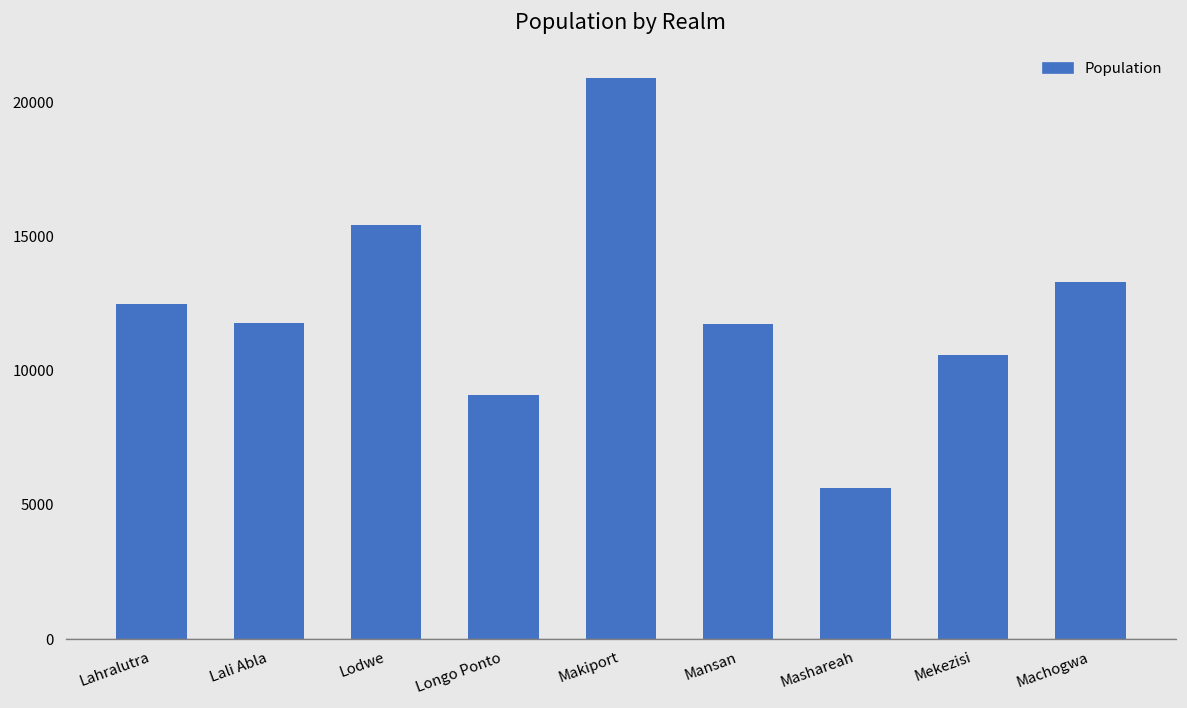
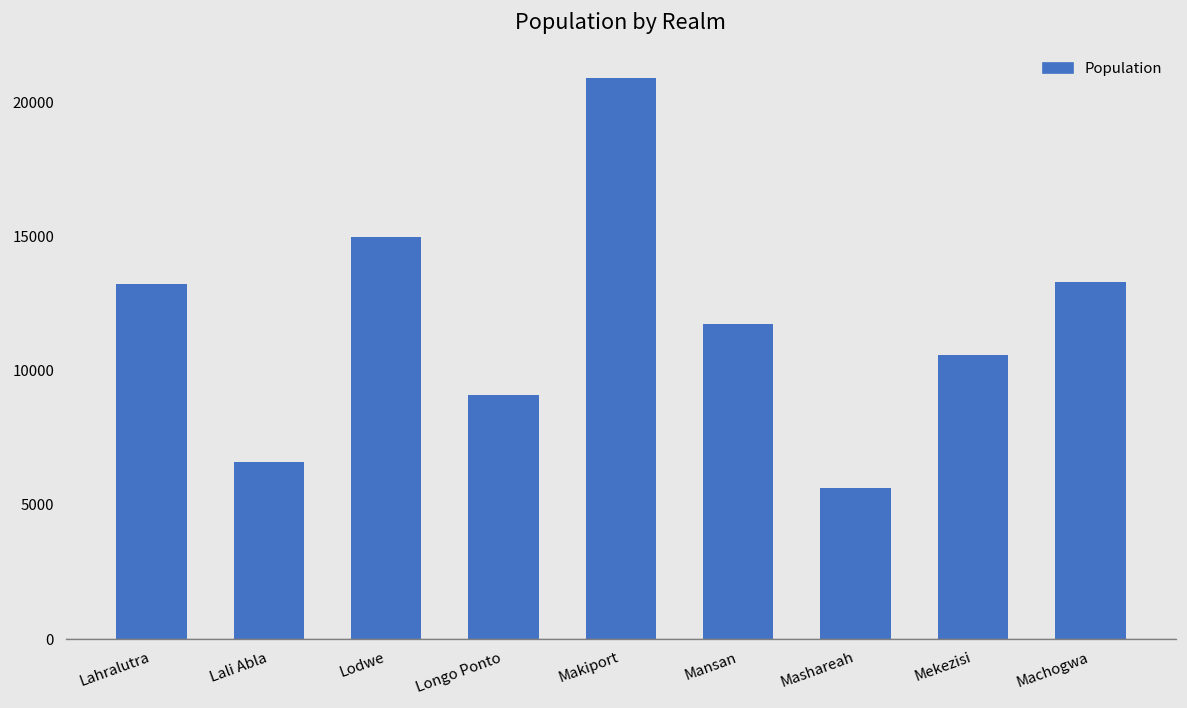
  {
-   "Lahralutra": 12500,
-   "Lali Abla": 11800,
-   "Lodwe": 15400,
+   "Lahralutra": 13200,
+   "Lali Abla": 6600,
+   "Lodwe": 15000,
    "Longo Ponto": 9100,
    "Makiport": 20900,
    "Mansan": 11800,
    "Mashareah": 5600,
    "Mekezisi": 10600,
    "Machogwa": 13300
  }
